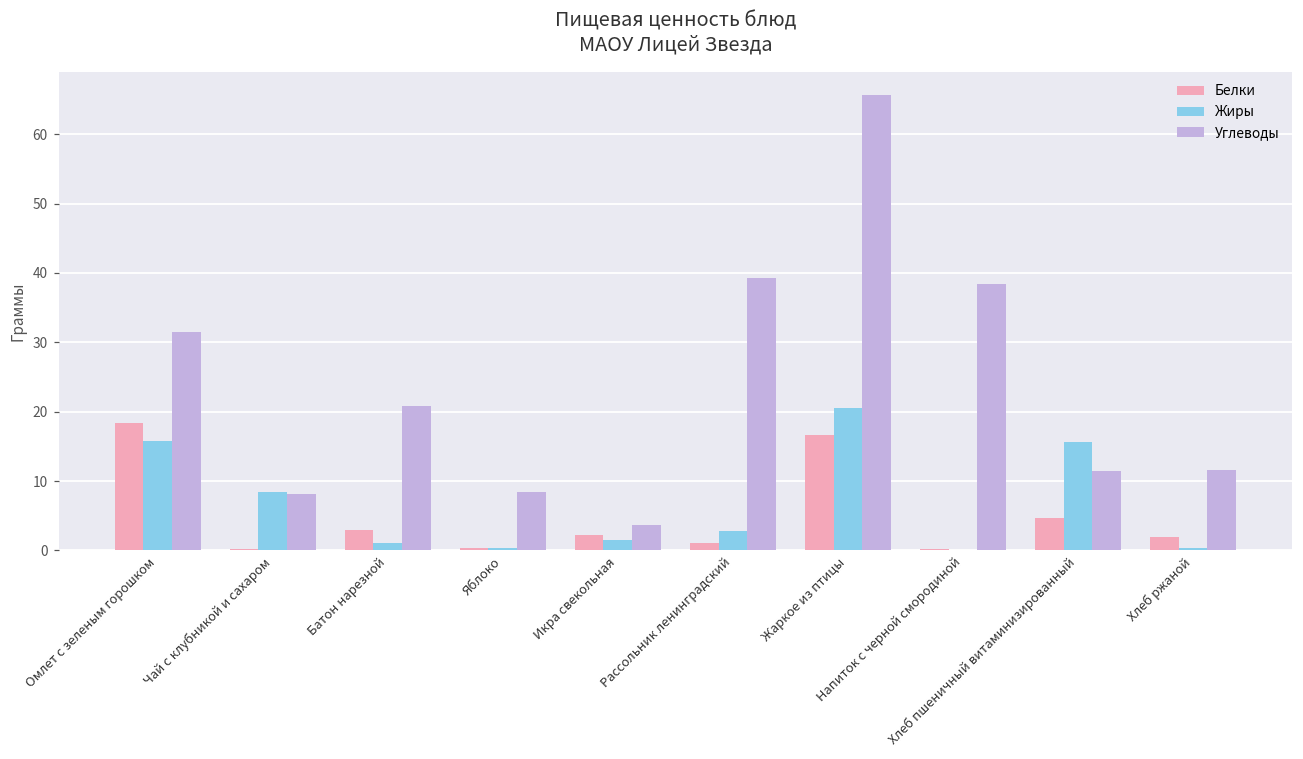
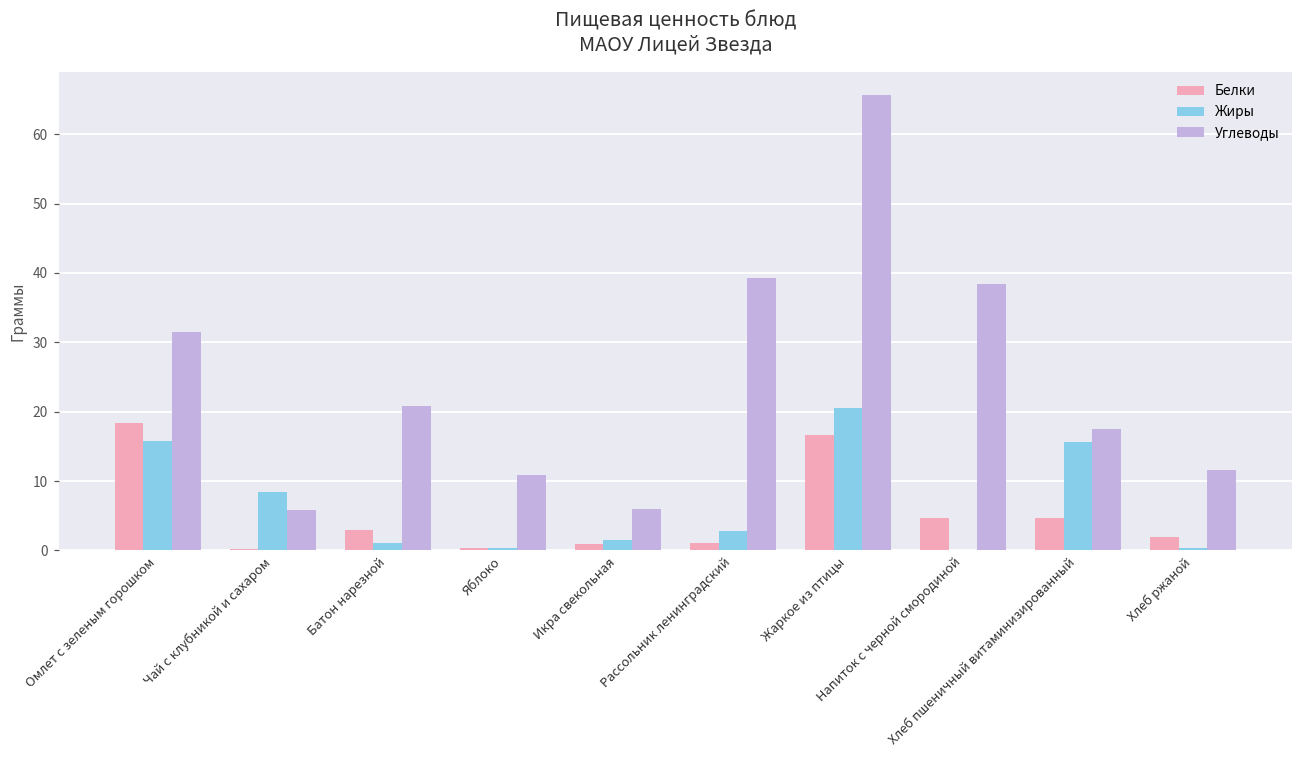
  {
    "Белки": {
      "Омлет с зеленым горошком": 18,
      "Батон нарезной": 3,
      "Яблоко": 0,
-     "Икра свекольная": 2,
+     "Икра свекольная": 1,
      "Рассольник ленинградский": 1,
      "Жаркое из птицы": 17,
-     "Напиток с черной смородиной": 0,
+     "Напиток с черной смородиной": 5,
      "Хлеб пшеничный витаминизированный": 5,
      "Хлеб ржаной": 2
    },
    "Жиры": {
      "Омлет с зеленым горошком": 16,
      "Чай с клубникой и сахаром": 8,
      "Батон нарезной": 1,
      "Яблоко": 0,
      "Икра свекольная": 2,
      "Рассольник ленинградский": 3,
      "Жаркое из птицы": 20,
      "Хлеб пшеничный витаминизированный": 16
    },
    "Углеводы": {
      "Омлет с зеленым горошком": 32,
-     "Чай с клубникой и сахаром": 8,
+     "Чай с клубникой и сахаром": 6,
      "Батон нарезной": 21,
-     "Яблоко": 8,
-     "Икра свекольная": 4,
+     "Яблоко": 11,
+     "Икра свекольная": 6,
      "Рассольник ленинградский": 39,
      "Жаркое из птицы": 66,
      "Напиток с черной смородиной": 38,
-     "Хлеб пшеничный витаминизированный": 11,
+     "Хлеб пшеничный витаминизированный": 18,
      "Хлеб ржаной": 12
    }
  }
